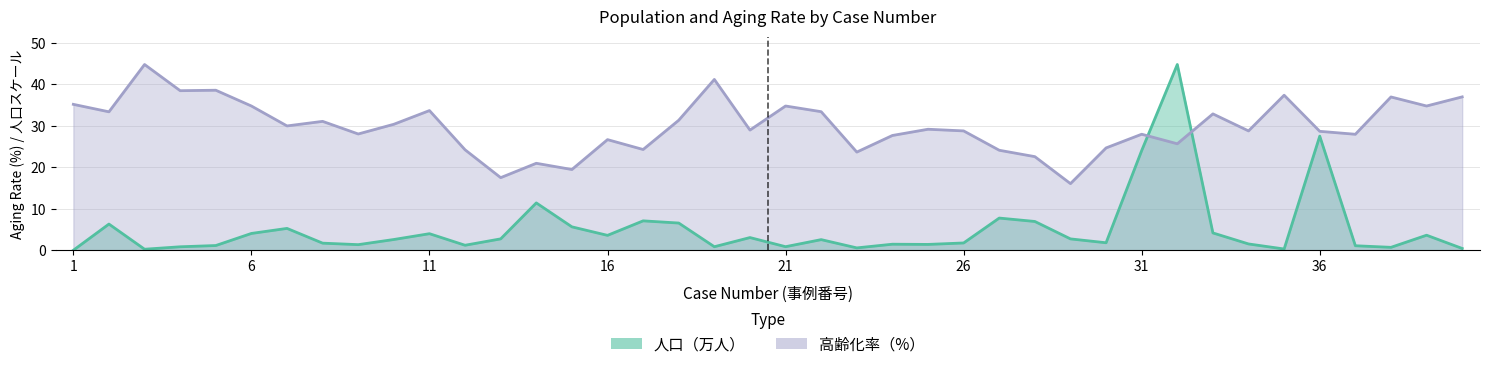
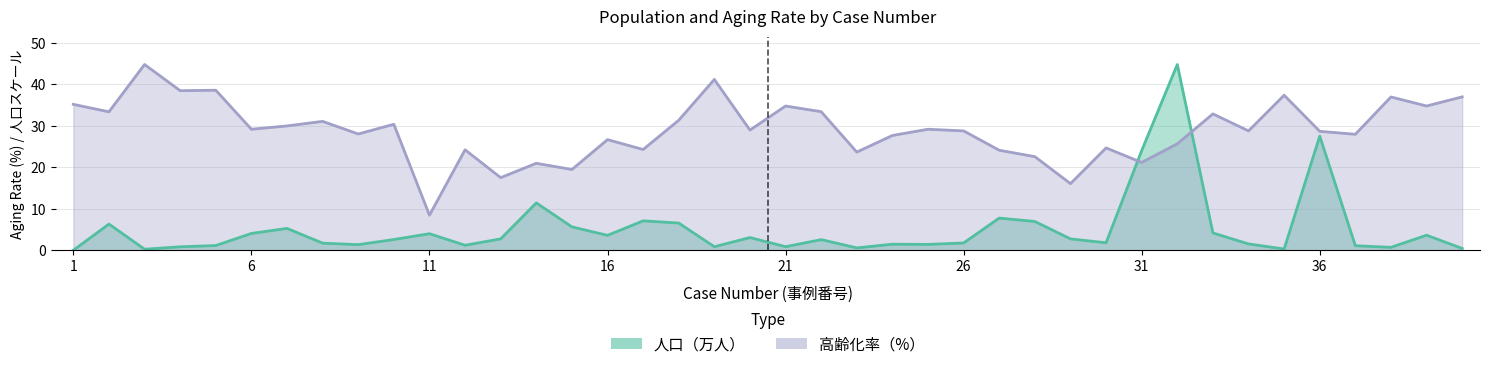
  {
    "人口（万人）": {
      "1": 0,
      "6": 4,
      "11": 4,
      "16": 4,
      "21": 1,
      "26": 2,
      "31": 24,
      "36": 28
    },
    "高齢化率（%）": {
      "1": 35,
-     "6": 35,
-     "11": 34,
+     "6": 29,
+     "11": 9,
      "16": 27,
      "21": 35,
      "26": 29,
-     "31": 28,
+     "31": 21,
      "36": 29
    }
  }
